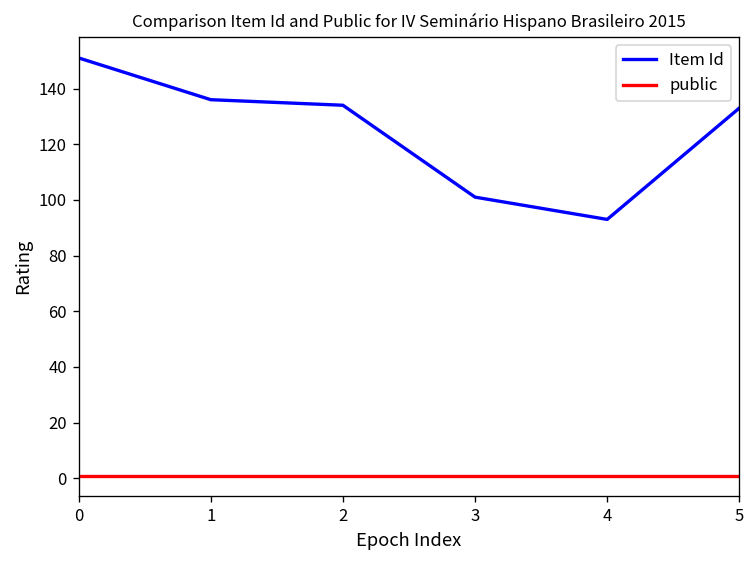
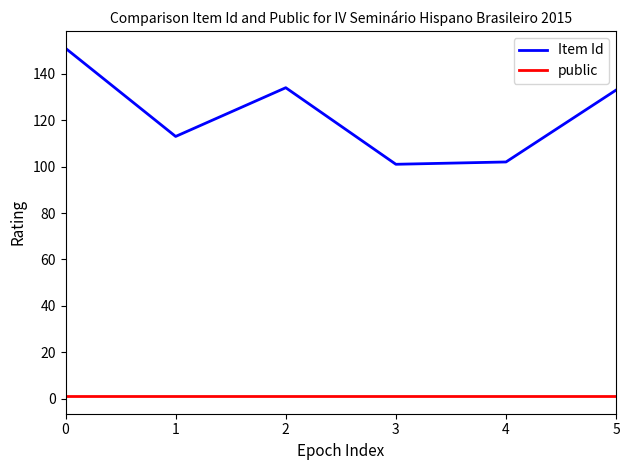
  {
    "Item Id": {
      "0": 151,
-     "1": 136,
+     "1": 113,
      "2": 134,
      "3": 101,
-     "4": 93,
+     "4": 102,
      "5": 133
    },
    "public": {
      "0": 1,
      "1": 1,
      "2": 1,
      "3": 1,
      "4": 1,
      "5": 1
    }
  }
